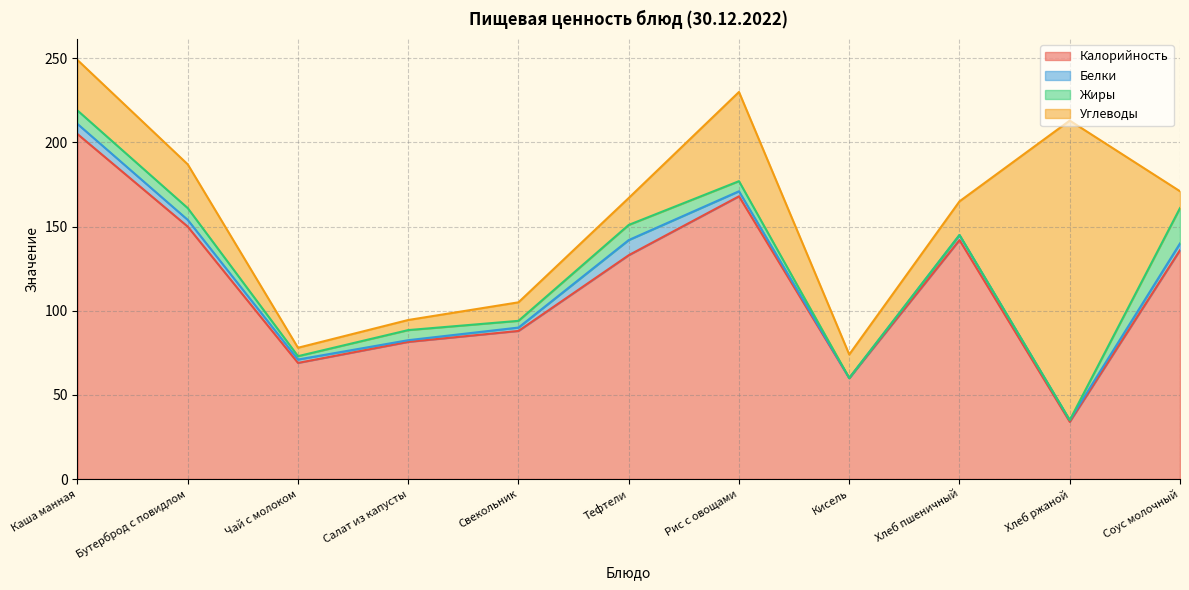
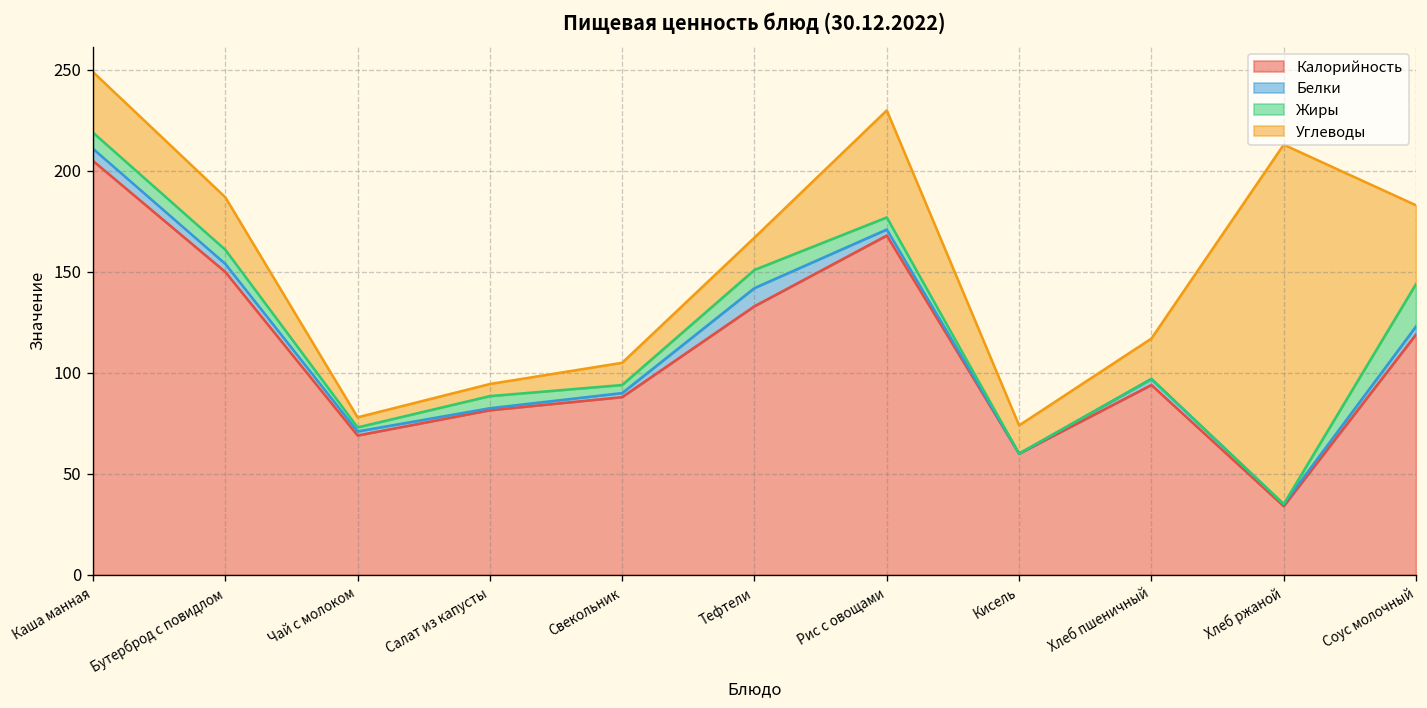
  {
    "Калорийность": {
      "Каша манная": 205,
      "Бутерброд с повидлом": 150,
      "Чай с молоком": 69,
      "Свекольник": 88,
      "Тефтели": 133,
      "Рис с овощами": 168,
-     "Хлеб пшеничный": 142,
-     "Соус молочный": 136
+     "Хлеб пшеничный": 94,
+     "Соус молочный": 119
    },
    "Белки": {
      "Каша манная": 6,
      "Бутерброд с повидлом": 4,
      "Чай с молоком": 2,
      "Свекольник": 2,
      "Тефтели": 9,
      "Рис с овощами": 3,
      "Соус молочный": 4
    },
    "Жиры": {
      "Каша манная": 8,
      "Бутерброд с повидлом": 7,
      "Чай с молоком": 2,
      "Салат из капусты": 6,
      "Свекольник": 4,
      "Тефтели": 9,
      "Рис с овощами": 6,
      "Соус молочный": 21
    },
    "Углеводы": {
      "Каша манная": 30,
      "Бутерброд с повидлом": 26,
      "Чай с молоком": 5,
      "Салат из капусты": 6,
      "Свекольник": 11,
      "Тефтели": 16,
      "Рис с овощами": 53,
      "Кисель": 14,
      "Хлеб пшеничный": 20,
-     "Соус молочный": 10
+     "Соус молочный": 39
    }
  }
